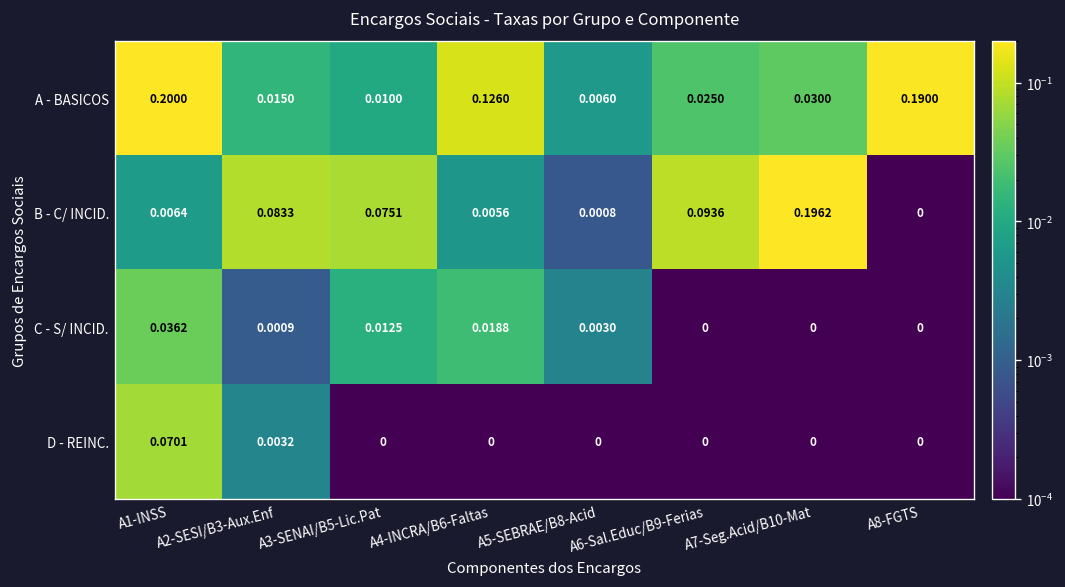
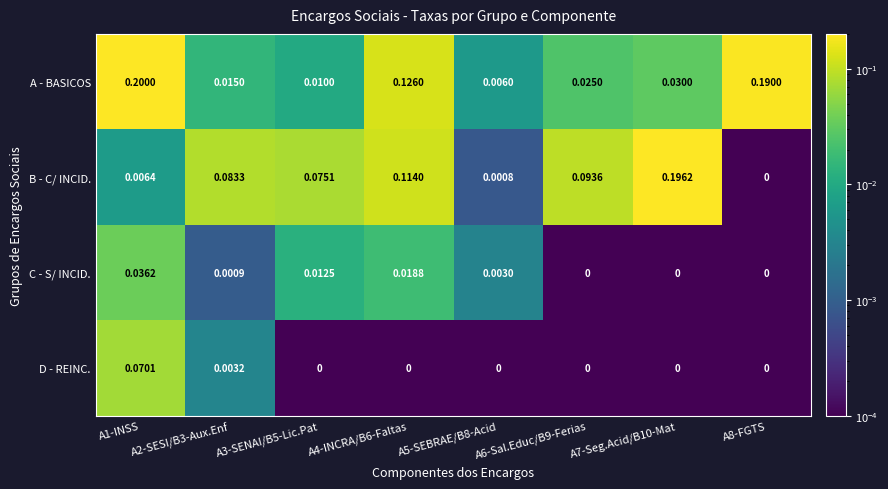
  {
    "A - BASICOS": {
      "A1-INSS": 0.2000,
      "A2-SESI/B3-Aux.Enf": 0.0150,
      "A3-SENAI/B5-Lic.Pat": 0.0100,
      "A4-INCRA/B6-Faltas": 0.1260,
      "A5-SEBRAE/B8-Acid": 0.0060,
      "A6-Sal.Educ/B9-Ferias": 0.0250,
      "A7-Seg.Acid/B10-Mat": 0.0300,
      "A8-FGTS": 0.1900
    },
    "B - C/ INCID.": {
      "A1-INSS": 0.0064,
      "A2-SESI/B3-Aux.Enf": 0.0833,
      "A3-SENAI/B5-Lic.Pat": 0.0751,
-     "A4-INCRA/B6-Faltas": 0.0056,
+     "A4-INCRA/B6-Faltas": 0.1140,
      "A5-SEBRAE/B8-Acid": 0.0008,
      "A6-Sal.Educ/B9-Ferias": 0.0936,
      "A7-Seg.Acid/B10-Mat": 0.1962,
      "A8-FGTS": 0
    },
    "C - S/ INCID.": {
      "A1-INSS": 0.0362,
      "A2-SESI/B3-Aux.Enf": 0.0009,
      "A3-SENAI/B5-Lic.Pat": 0.0125,
      "A4-INCRA/B6-Faltas": 0.0188,
      "A5-SEBRAE/B8-Acid": 0.0030,
      "A6-Sal.Educ/B9-Ferias": 0,
      "A7-Seg.Acid/B10-Mat": 0,
      "A8-FGTS": 0
    },
    "D - REINC.": {
      "A1-INSS": 0.0701,
      "A2-SESI/B3-Aux.Enf": 0.0032,
      "A3-SENAI/B5-Lic.Pat": 0,
      "A4-INCRA/B6-Faltas": 0,
      "A5-SEBRAE/B8-Acid": 0,
      "A6-Sal.Educ/B9-Ferias": 0,
      "A7-Seg.Acid/B10-Mat": 0,
      "A8-FGTS": 0
    }
  }
